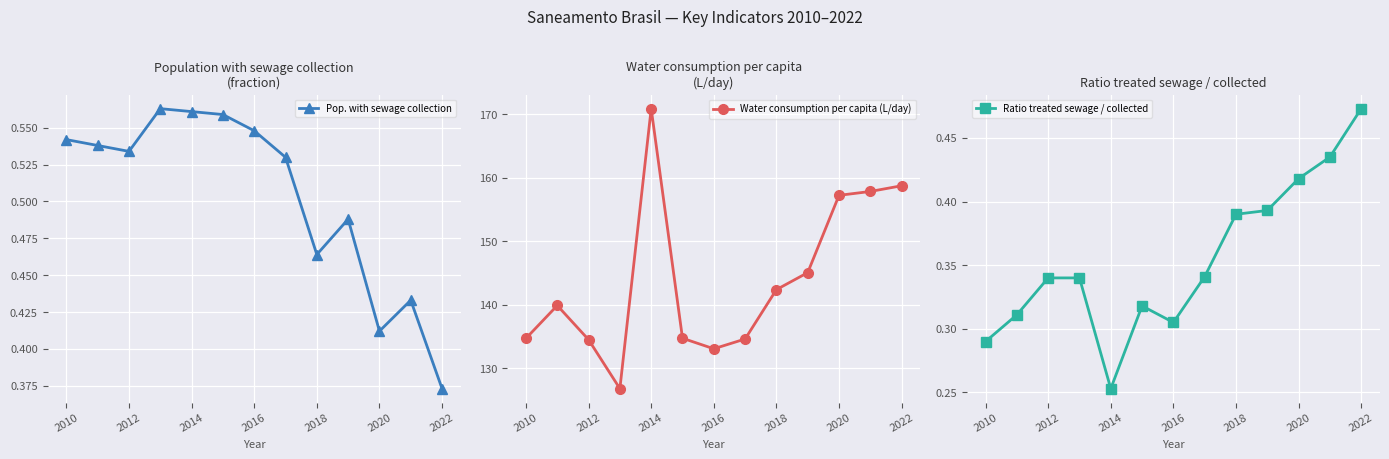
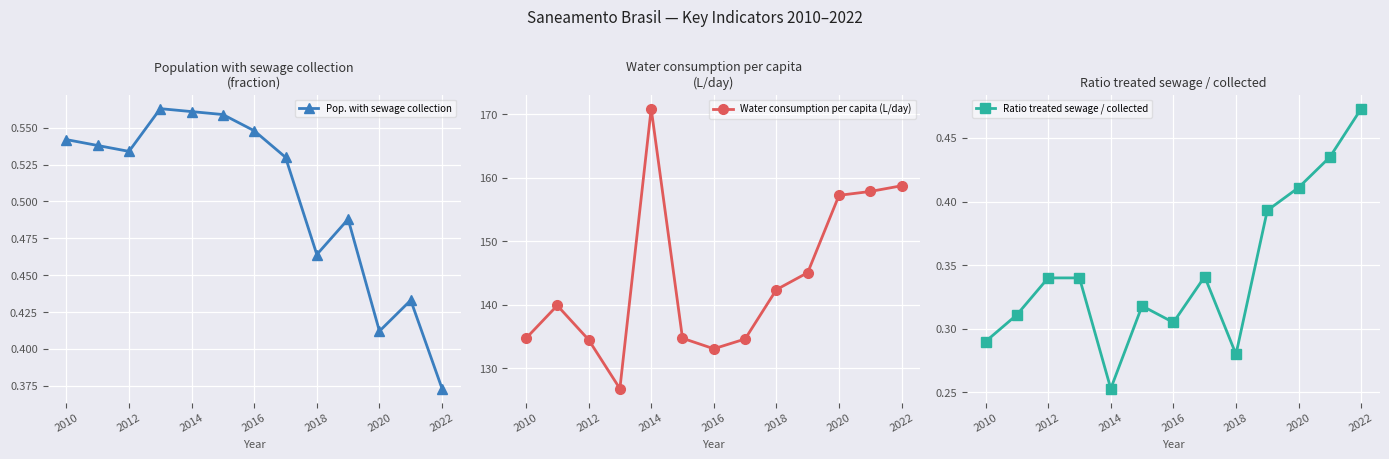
  {
    "Population with sewage collection (fraction)": {
      "2010": 0.542,
      "2012": 0.534,
      "2014": 0.561,
      "2016": 0.548,
      "2018": 0.464,
      "2020": 0.412,
      "2022": 0.373
    },
    "Water consumption per capita (L/day)": {
      "2010": 135,
      "2012": 135,
      "2014": 171,
      "2016": 133,
      "2018": 142,
      "2020": 157,
      "2022": 159
    },
    "Ratio treated sewage / collected": {
      "2010": 0.290,
      "2012": 0.340,
      "2014": 0.253,
      "2016": 0.305,
-     "2018": 0.39,
-     "2020": 0.418,
+     "2018": 0.28,
+     "2020": 0.411,
      "2022": 0.473
    }
  }
